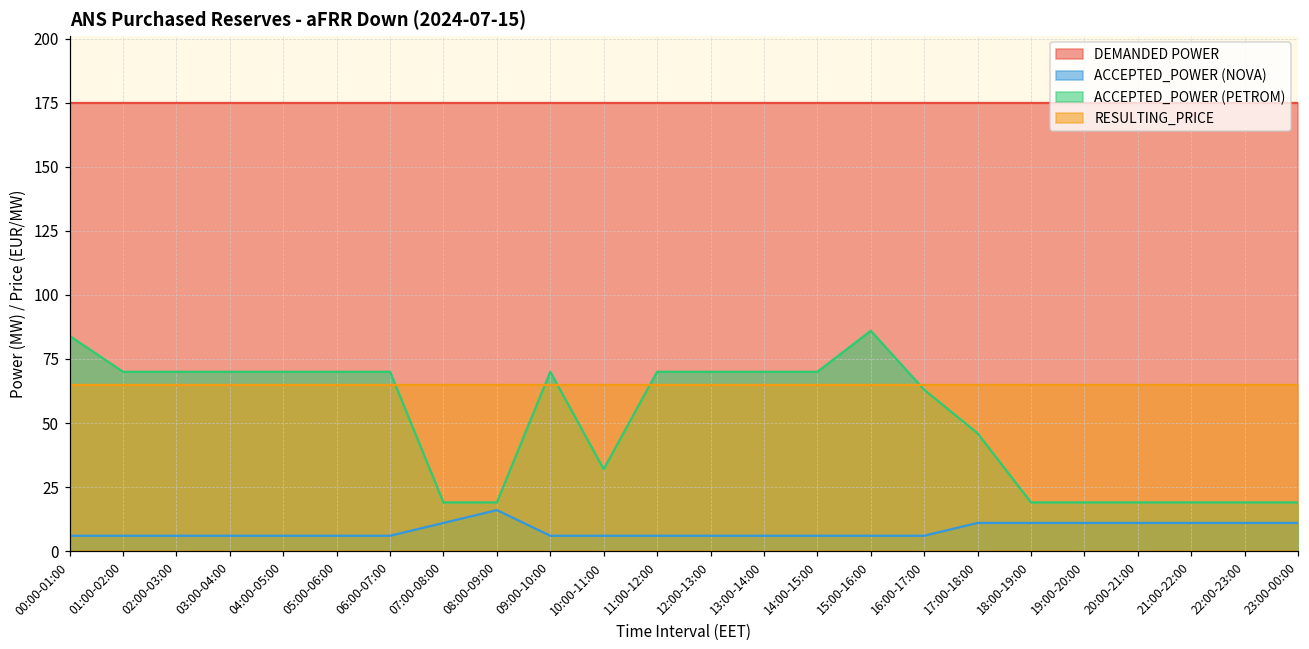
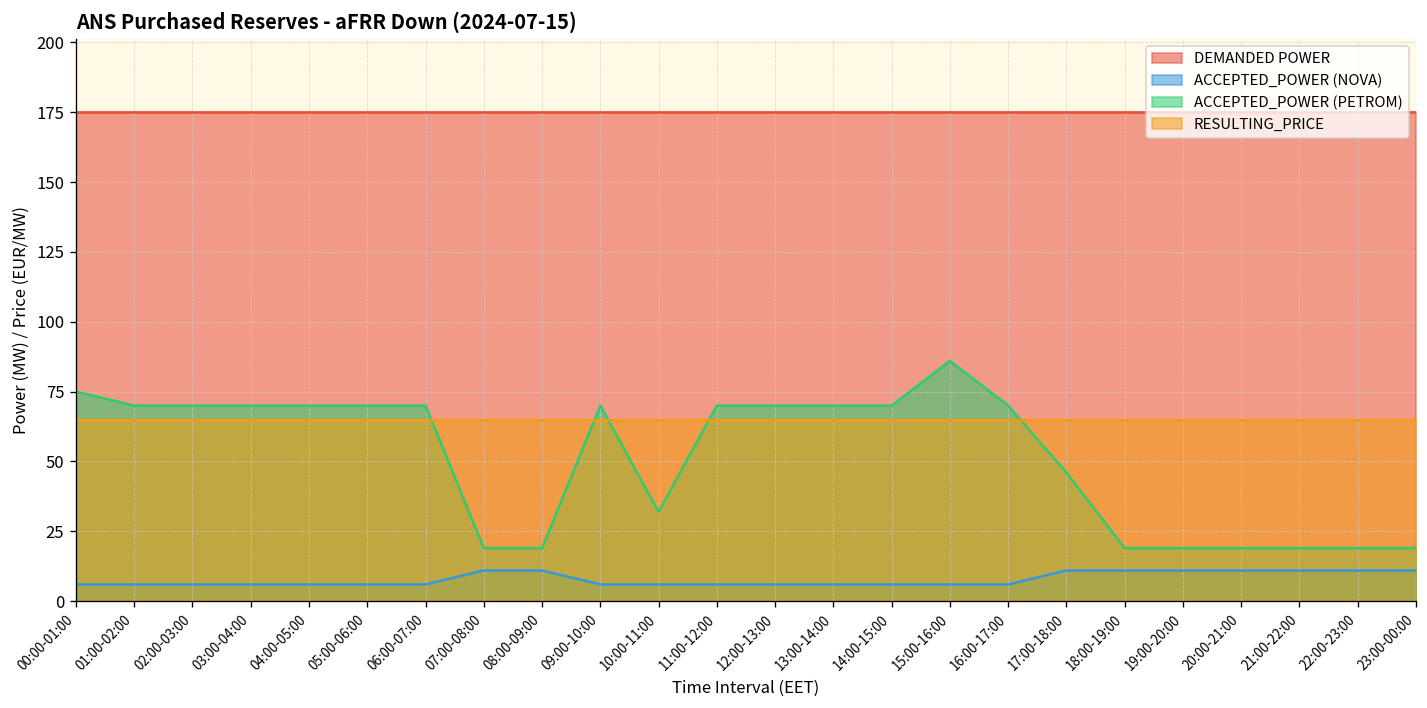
  {
    "DEMANDED POWER": {
      "00:00-01:00": 175,
      "01:00-02:00": 175,
      "02:00-03:00": 175,
      "03:00-04:00": 175,
      "04:00-05:00": 175,
      "05:00-06:00": 175,
      "06:00-07:00": 175,
      "07:00-08:00": 175,
      "08:00-09:00": 175,
      "09:00-10:00": 175,
      "10:00-11:00": 175,
      "11:00-12:00": 175,
      "12:00-13:00": 175,
      "13:00-14:00": 175,
      "14:00-15:00": 175,
      "15:00-16:00": 175,
      "16:00-17:00": 175,
      "17:00-18:00": 175,
      "18:00-19:00": 175,
      "23:00-00:00": 175
    },
    "ACCEPTED_POWER (NOVA)": {
      "00:00-01:00": 6,
      "01:00-02:00": 6,
      "02:00-03:00": 6,
      "03:00-04:00": 6,
      "04:00-05:00": 6,
      "05:00-06:00": 6,
      "06:00-07:00": 6,
      "07:00-08:00": 11,
-     "08:00-09:00": 16,
+     "08:00-09:00": 11,
      "09:00-10:00": 6,
      "10:00-11:00": 6,
      "11:00-12:00": 6,
      "12:00-13:00": 6,
      "13:00-14:00": 6,
      "14:00-15:00": 6,
      "15:00-16:00": 6,
      "16:00-17:00": 6,
      "17:00-18:00": 11,
      "18:00-19:00": 11,
      "19:00-20:00": 11,
      "20:00-21:00": 11,
      "21:00-22:00": 11,
      "22:00-23:00": 11,
      "23:00-00:00": 11
    },
    "ACCEPTED_POWER (PETROM)": {
-     "00:00-01:00": 84,
+     "00:00-01:00": 75,
      "01:00-02:00": 70,
      "02:00-03:00": 70,
      "03:00-04:00": 70,
      "04:00-05:00": 70,
      "05:00-06:00": 70,
      "06:00-07:00": 70,
      "07:00-08:00": 19,
      "08:00-09:00": 19,
      "09:00-10:00": 70,
      "10:00-11:00": 32,
      "11:00-12:00": 70,
      "12:00-13:00": 70,
      "13:00-14:00": 70,
      "14:00-15:00": 70,
      "15:00-16:00": 86,
-     "16:00-17:00": 63,
+     "16:00-17:00": 70,
      "17:00-18:00": 46,
      "18:00-19:00": 19,
      "19:00-20:00": 19,
      "20:00-21:00": 19,
      "21:00-22:00": 19,
      "22:00-23:00": 19,
      "23:00-00:00": 19
    },
    "RESULTING_PRICE": {
      "00:00-01:00": 65,
      "01:00-02:00": 65,
      "02:00-03:00": 65,
      "03:00-04:00": 65,
      "04:00-05:00": 65,
      "05:00-06:00": 65,
      "06:00-07:00": 65,
      "07:00-08:00": 65,
      "08:00-09:00": 65,
      "09:00-10:00": 65,
      "10:00-11:00": 65,
      "11:00-12:00": 65,
      "12:00-13:00": 65,
      "13:00-14:00": 65,
      "14:00-15:00": 65,
      "15:00-16:00": 65,
      "16:00-17:00": 65,
      "17:00-18:00": 65,
      "18:00-19:00": 65,
      "19:00-20:00": 65,
      "20:00-21:00": 65,
      "21:00-22:00": 65,
      "22:00-23:00": 65,
      "23:00-00:00": 65
    }
  }
